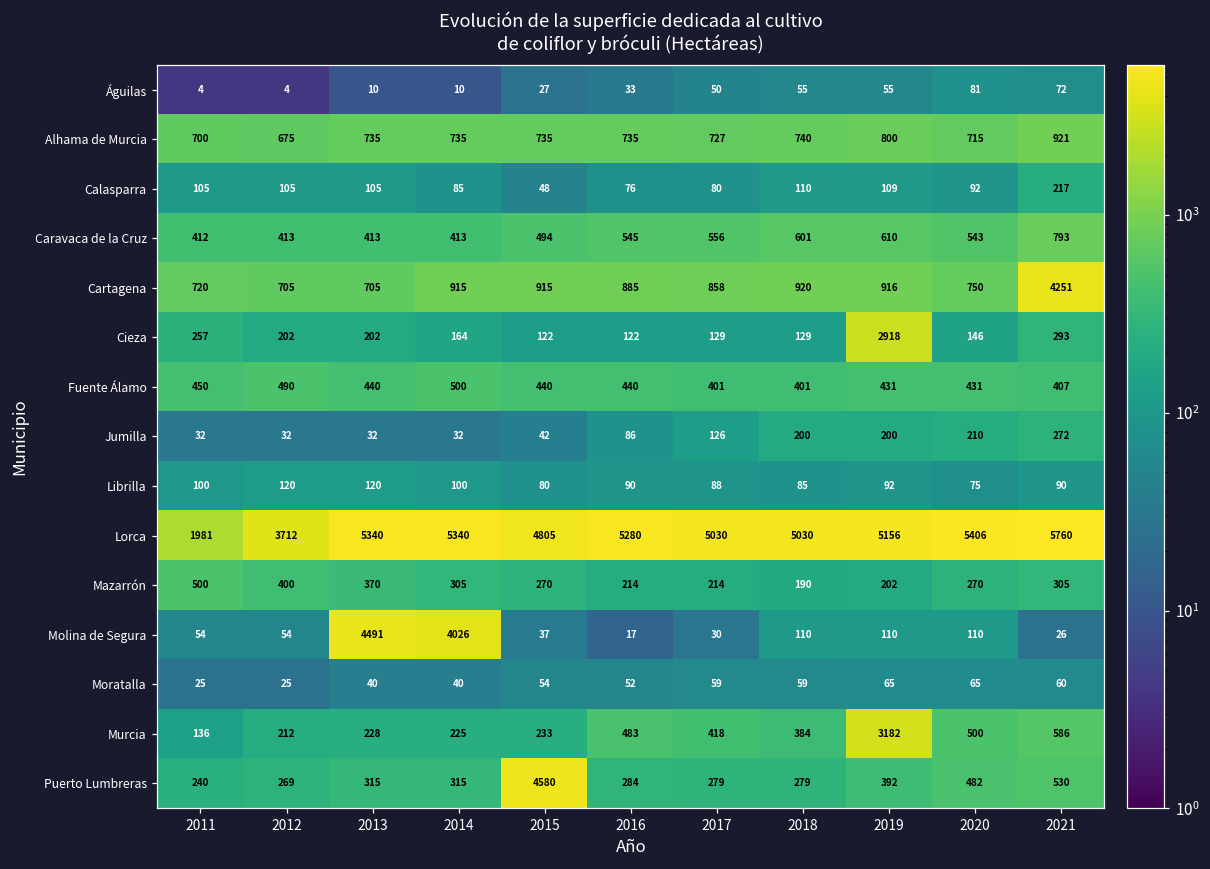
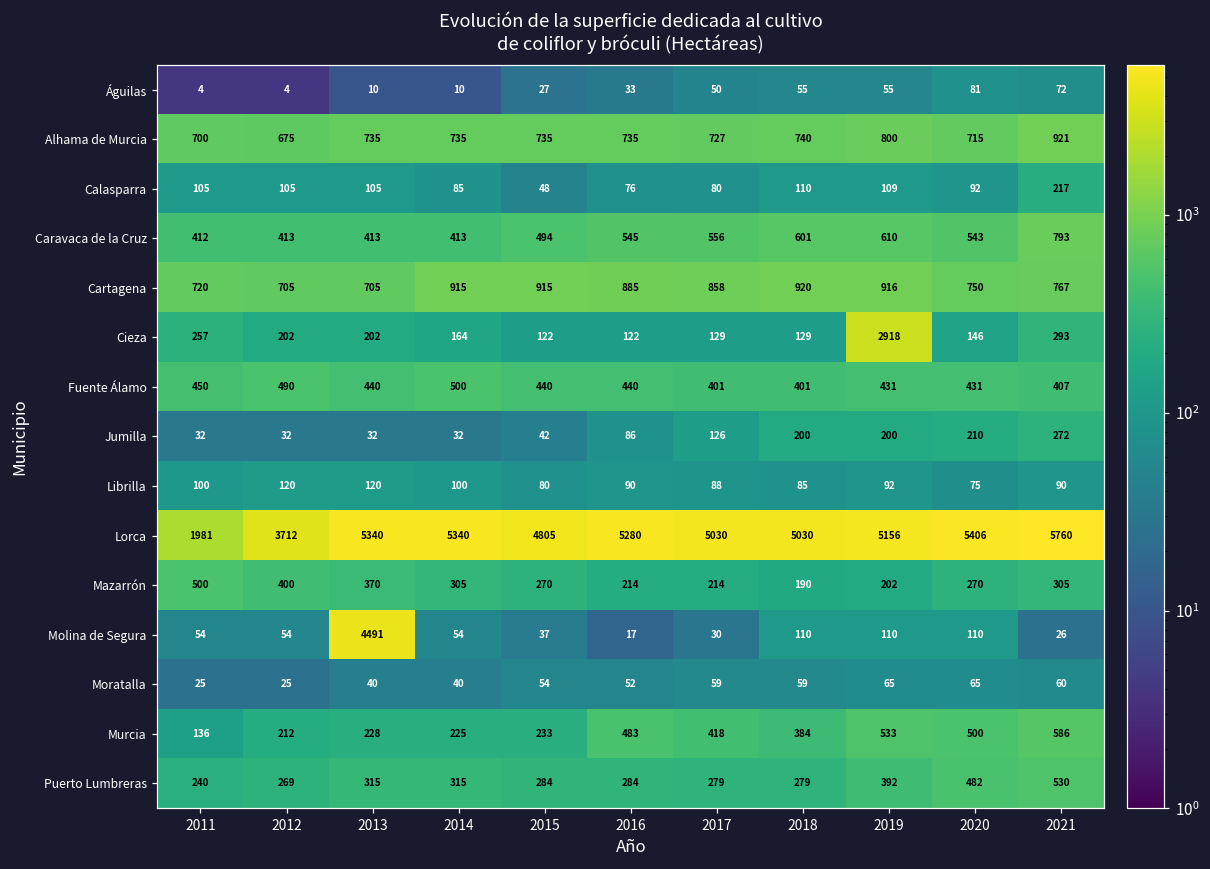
  {
    "Águilas": {
      "2011": 4,
      "2012": 4,
      "2013": 10,
      "2014": 10,
      "2015": 27,
      "2016": 33,
      "2017": 50,
      "2018": 55,
      "2019": 55,
      "2020": 81,
      "2021": 72
    },
    "Alhama de Murcia": {
      "2011": 700,
      "2012": 675,
      "2013": 735,
      "2014": 735,
      "2015": 735,
      "2016": 735,
      "2017": 727,
      "2018": 740,
      "2019": 800,
      "2020": 715,
      "2021": 921
    },
    "Calasparra": {
      "2011": 105,
      "2012": 105,
      "2013": 105,
      "2014": 85,
      "2015": 48,
      "2016": 76,
      "2017": 80,
      "2018": 110,
      "2019": 109,
      "2020": 92,
      "2021": 217
    },
    "Caravaca de la Cruz": {
      "2011": 412,
      "2012": 413,
      "2013": 413,
      "2014": 413,
      "2015": 494,
      "2016": 545,
      "2017": 556,
      "2018": 601,
      "2019": 610,
      "2020": 543,
      "2021": 793
    },
    "Cartagena": {
      "2011": 720,
      "2012": 705,
      "2013": 705,
      "2014": 915,
      "2015": 915,
      "2016": 885,
      "2017": 858,
      "2018": 920,
      "2019": 916,
      "2020": 750,
-     "2021": 4251
+     "2021": 767
    },
    "Cieza": {
      "2011": 257,
      "2012": 202,
      "2013": 202,
      "2014": 164,
      "2015": 122,
      "2016": 122,
      "2017": 129,
      "2018": 129,
      "2019": 2918,
      "2020": 146,
      "2021": 293
    },
    "Fuente Álamo": {
      "2011": 450,
      "2012": 490,
      "2013": 440,
      "2014": 500,
      "2015": 440,
      "2016": 440,
      "2017": 401,
      "2018": 401,
      "2019": 431,
      "2020": 431,
      "2021": 407
    },
    "Jumilla": {
      "2011": 32,
      "2012": 32,
      "2013": 32,
      "2014": 32,
      "2015": 42,
      "2016": 86,
      "2017": 126,
      "2018": 200,
      "2019": 200,
      "2020": 210,
      "2021": 272
    },
    "Librilla": {
      "2011": 100,
      "2012": 120,
      "2013": 120,
      "2014": 100,
      "2015": 80,
      "2016": 90,
      "2017": 88,
      "2018": 85,
      "2019": 92,
      "2020": 75,
      "2021": 90
    },
    "Lorca": {
      "2011": 1981,
      "2012": 3712,
      "2013": 5340,
      "2014": 5340,
      "2015": 4805,
      "2016": 5280,
      "2017": 5030,
      "2018": 5030,
      "2019": 5156,
      "2020": 5406,
      "2021": 5760
    },
    "Mazarrón": {
      "2011": 500,
      "2012": 400,
      "2013": 370,
      "2014": 305,
      "2015": 270,
      "2016": 214,
      "2017": 214,
      "2018": 190,
      "2019": 202,
      "2020": 270,
      "2021": 305
    },
    "Molina de Segura": {
      "2011": 54,
      "2012": 54,
      "2013": 4491,
-     "2014": 4026,
+     "2014": 54,
      "2015": 37,
      "2016": 17,
      "2017": 30,
      "2018": 110,
      "2019": 110,
      "2020": 110,
      "2021": 26
    },
    "Moratalla": {
      "2011": 25,
      "2012": 25,
      "2013": 40,
      "2014": 40,
      "2015": 54,
      "2016": 52,
      "2017": 59,
      "2018": 59,
      "2019": 65,
      "2020": 65,
      "2021": 60
    },
    "Murcia": {
      "2011": 136,
      "2012": 212,
      "2013": 228,
      "2014": 225,
      "2015": 233,
      "2016": 483,
      "2017": 418,
      "2018": 384,
-     "2019": 3182,
+     "2019": 533,
      "2020": 500,
      "2021": 586
    },
    "Puerto Lumbreras": {
      "2011": 240,
      "2012": 269,
      "2013": 315,
      "2014": 315,
-     "2015": 4580,
+     "2015": 284,
      "2016": 284,
      "2017": 279,
      "2018": 279,
      "2019": 392,
      "2020": 482,
      "2021": 530
    }
  }
